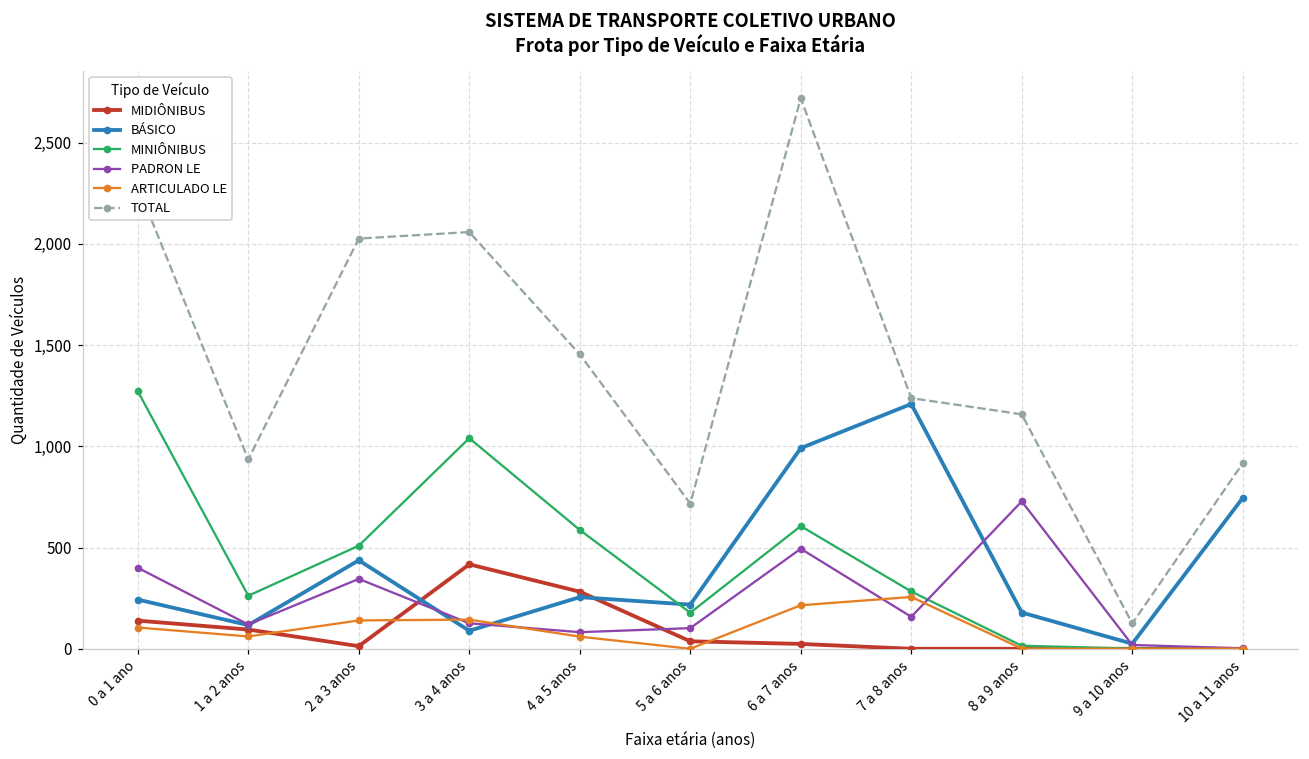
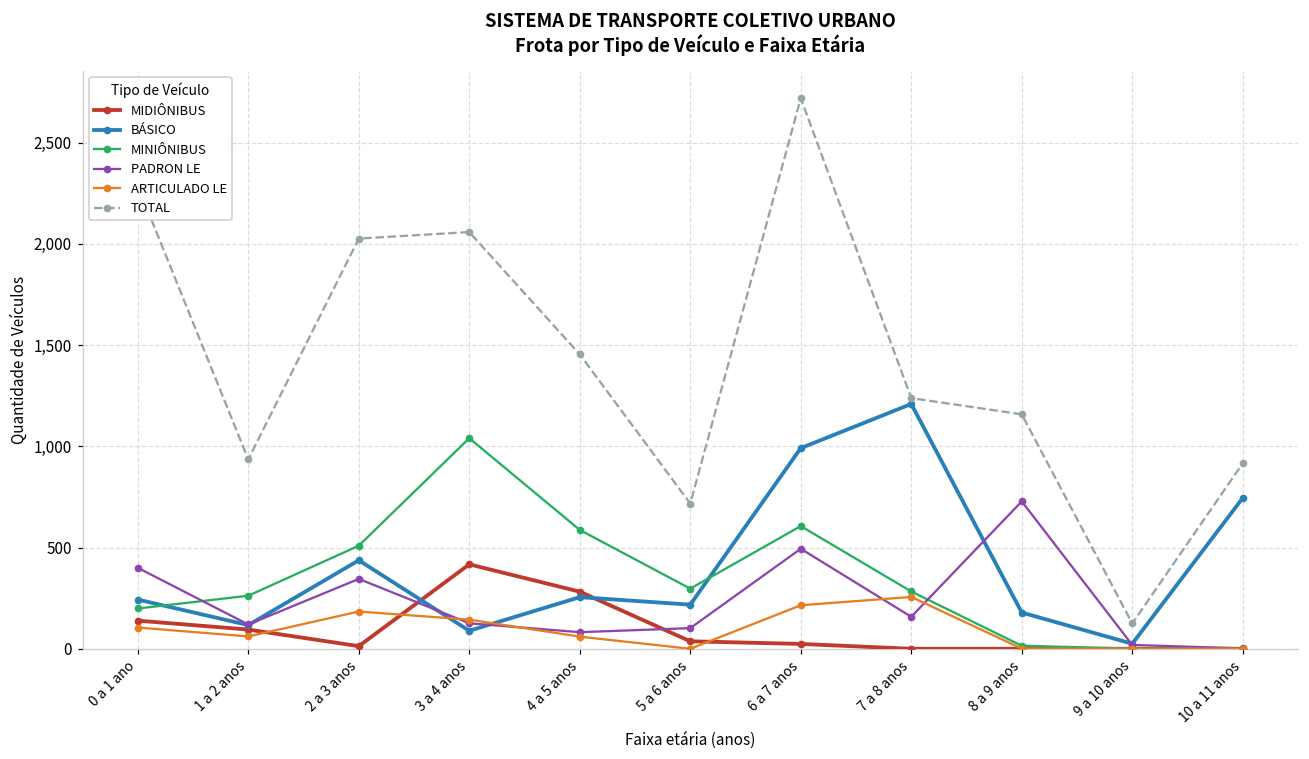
  {
    "MIDIÔNIBUS": {
      "0 a 1 ano": "140",
      "1 a 2 anos": "100",
      "2 a 3 anos": "10",
      "3 a 4 anos": "420",
      "4 a 5 anos": "280",
      "5 a 6 anos": "40",
      "6 a 7 anos": "20",
      "7 a 8 anos": "0"
    },
    "BÁSICO": {
      "0 a 1 ano": "240",
      "2 a 3 anos": "440",
      "3 a 4 anos": "90",
      "4 a 5 anos": "260",
      "5 a 6 anos": "220",
      "6 a 7 anos": "990",
      "7 a 8 anos": "1,210",
      "8 a 9 anos": "180",
      "10 a 11 anos": "750"
    },
    "MINIÔNIBUS": {
-     "0 a 1 ano": "1,270",
+     "0 a 1 ano": "200",
      "1 a 2 anos": "260",
      "2 a 3 anos": "510",
      "3 a 4 anos": "1,040",
      "4 a 5 anos": "590",
-     "5 a 6 anos": "180",
+     "5 a 6 anos": "300",
      "6 a 7 anos": "610",
      "7 a 8 anos": "280",
      "8 a 9 anos": "20"
    },
    "PADRON LE": {
      "0 a 1 ano": "400",
      "2 a 3 anos": "350",
      "3 a 4 anos": "130",
      "4 a 5 anos": "80",
      "5 a 6 anos": "100",
      "6 a 7 anos": "490",
      "7 a 8 anos": "160",
      "8 a 9 anos": "730"
    },
    "ARTICULADO LE": {
      "0 a 1 ano": "110",
      "1 a 2 anos": "60",
-     "2 a 3 anos": "140",
+     "2 a 3 anos": "180",
      "3 a 4 anos": "140",
      "4 a 5 anos": "60",
      "5 a 6 anos": "0",
      "6 a 7 anos": "220",
      "7 a 8 anos": "260"
    },
    "TOTAL": {
      "1 a 2 anos": "940",
      "2 a 3 anos": "2,030",
      "3 a 4 anos": "2,060",
      "4 a 5 anos": "1,450",
      "5 a 6 anos": "720",
      "6 a 7 anos": "2,720",
      "7 a 8 anos": "1,240",
      "8 a 9 anos": "1,160",
      "9 a 10 anos": "130",
      "10 a 11 anos": "920"
    }
  }
